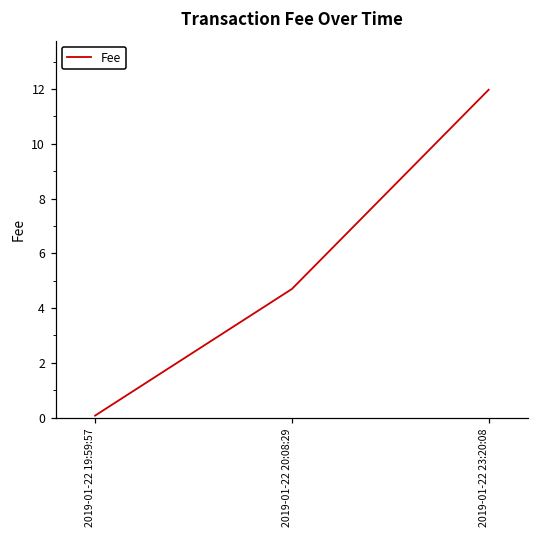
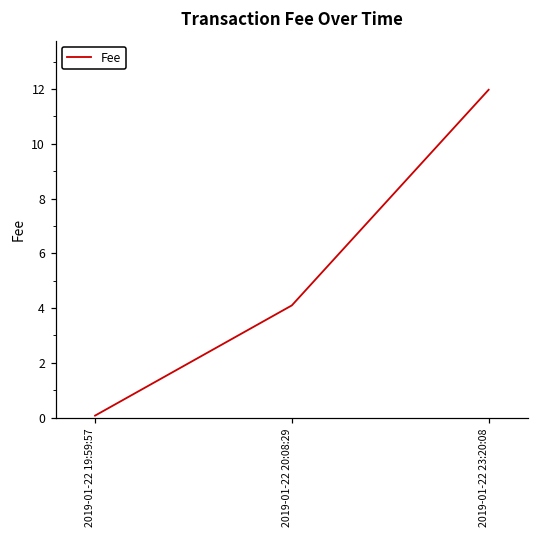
  {
    "2019-01-22 19:59:57": 0.1,
-   "2019-01-22 20:08:29": 4.7,
+   "2019-01-22 20:08:29": 4.1,
    "2019-01-22 23:20:08": 12.0
  }
